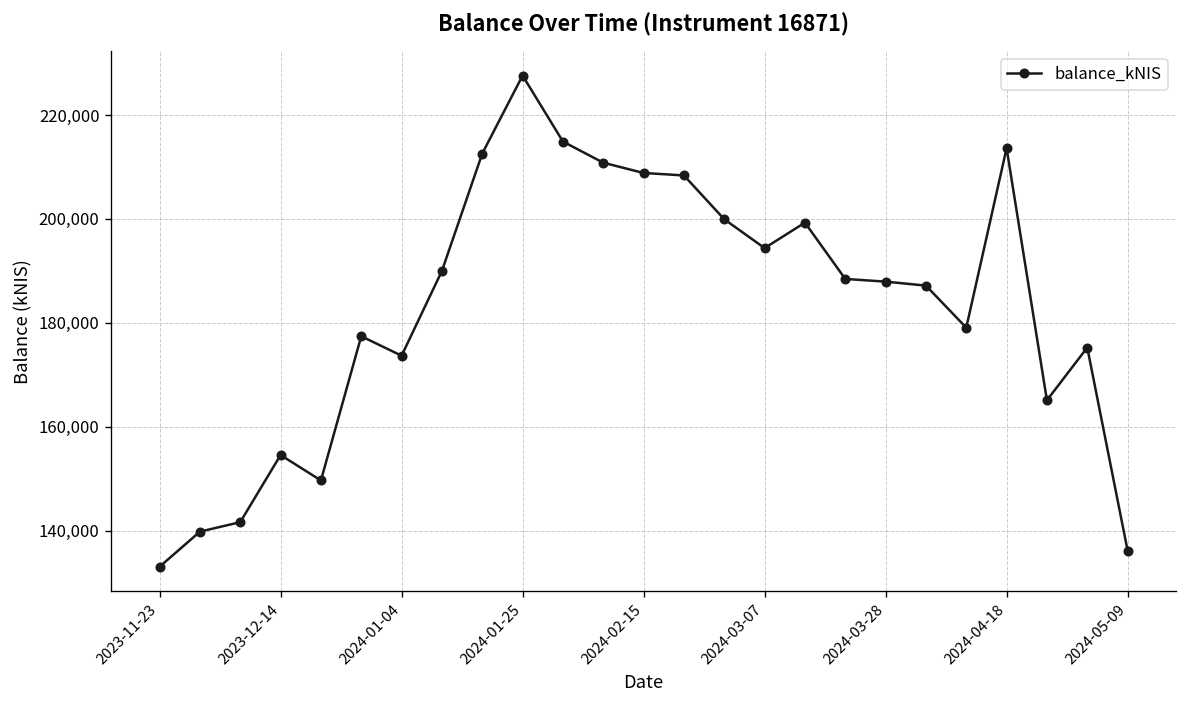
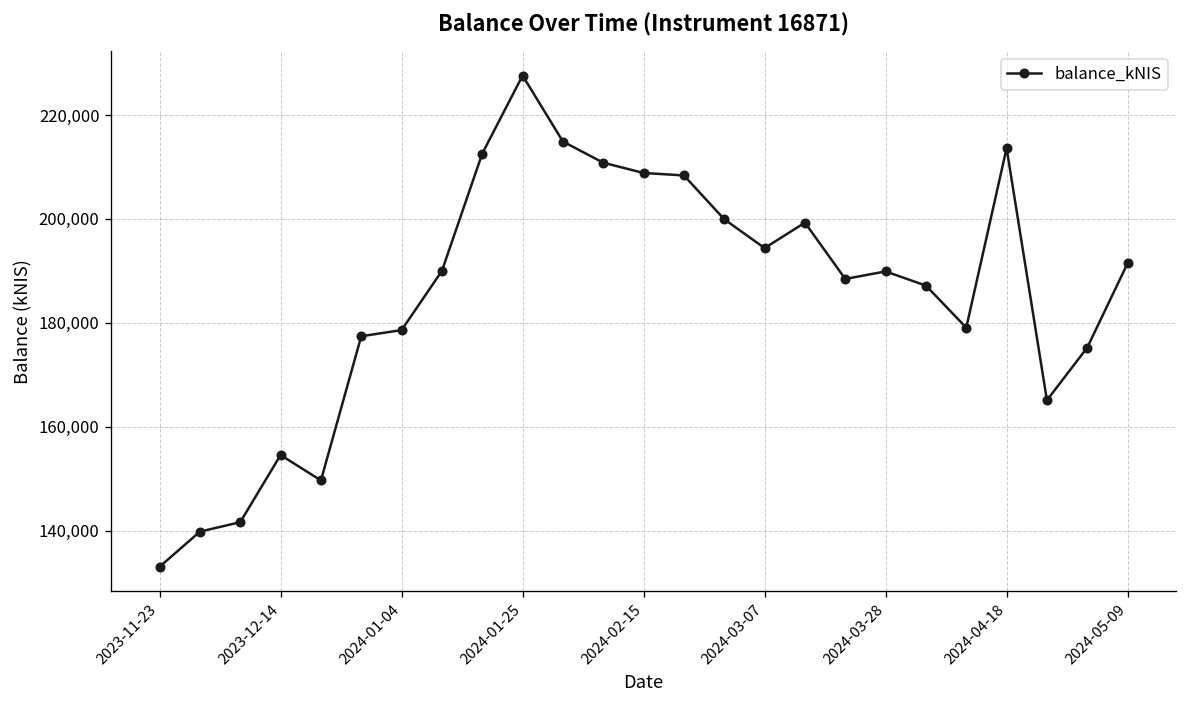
  {
    "2023-11-23": "133,000",
    "2023-12-14": "155,000",
-   "2024-01-04": "174,000",
+   "2024-01-04": "179,000",
    "2024-01-25": "228,000",
    "2024-02-15": "209,000",
    "2024-03-07": "194,000",
-   "2024-03-28": "188,000",
+   "2024-03-28": "190,000",
    "2024-04-18": "214,000",
-   "2024-05-09": "136,000"
+   "2024-05-09": "191,000"
  }
